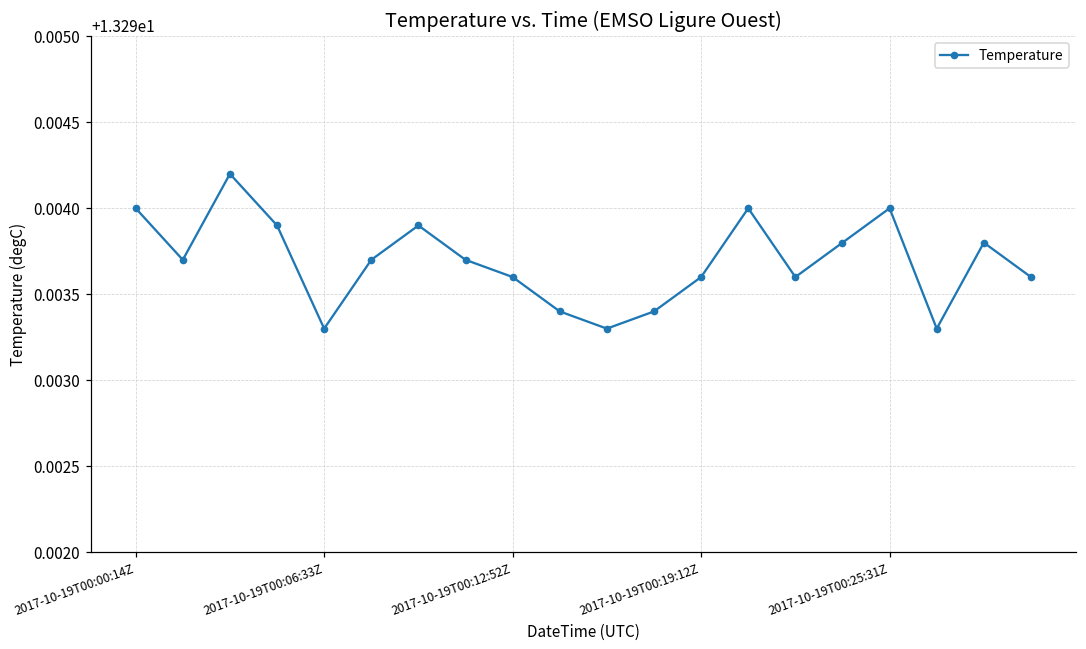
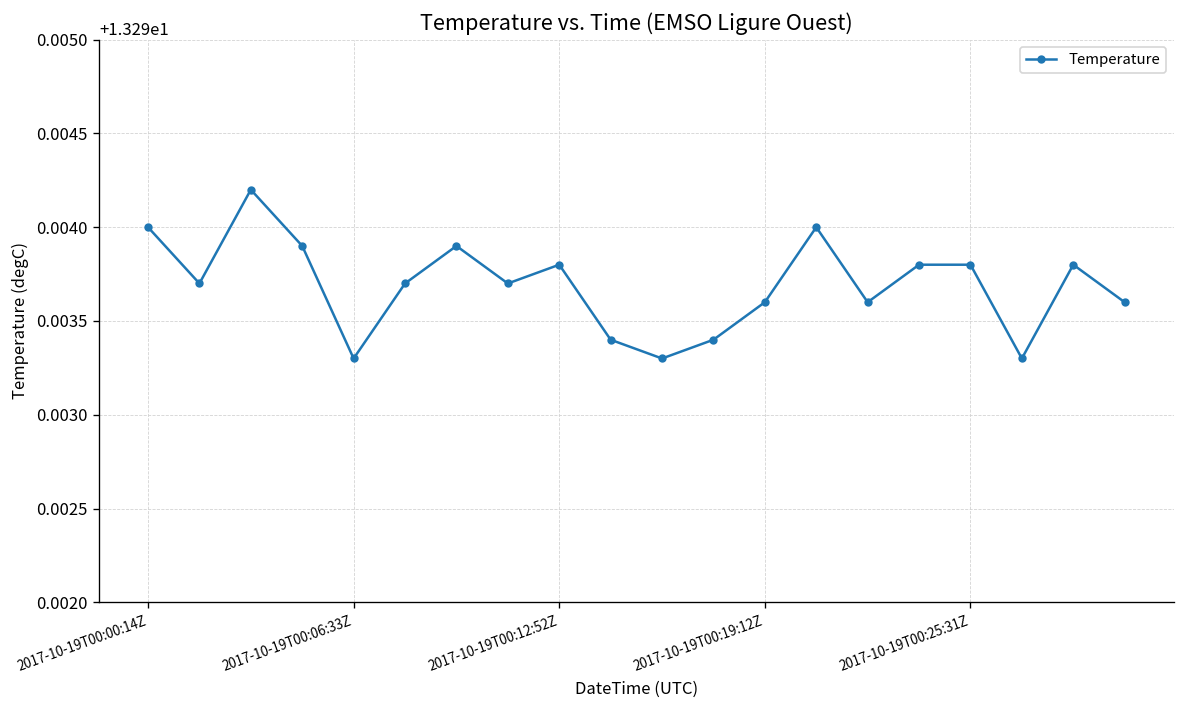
  {
    "2017-10-19T00:00:14Z": 13.2940,
    "2017-10-19T00:06:33Z": 13.2933,
-   "2017-10-19T00:12:52Z": 13.2936,
+   "2017-10-19T00:12:52Z": 13.2938,
    "2017-10-19T00:19:12Z": 13.2936,
-   "2017-10-19T00:25:31Z": 13.2940
+   "2017-10-19T00:25:31Z": 13.2938
  }
